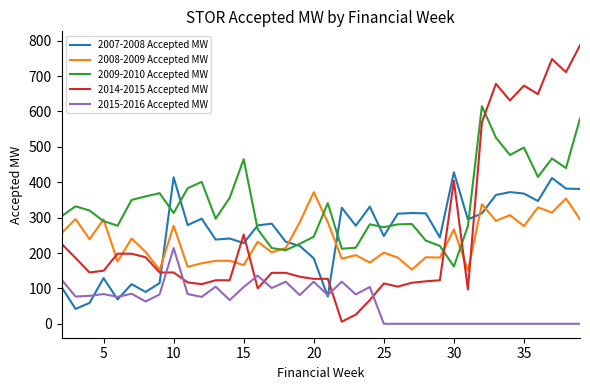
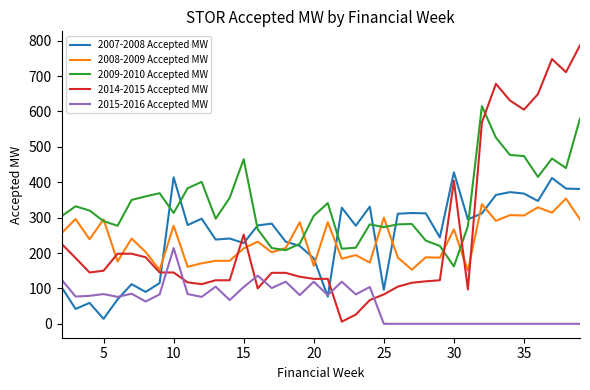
  {
    "2007-2008 Accepted MW": {
-     "5": 130,
+     "5": 10,
      "10": 410,
      "15": 230,
      "20": 190,
-     "25": 250,
+     "25": 100,
      "30": 430,
      "35": 370
    },
    "2008-2009 Accepted MW": {
      "10": 280,
-     "15": 170,
-     "20": 370,
-     "25": 200,
+     "15": 210,
+     "20": 160,
+     "25": 300,
      "30": 270,
-     "35": 280
+     "35": 310
    },
    "2009-2010 Accepted MW": {
      "10": 310,
      "15": 470,
-     "20": 250,
+     "20": 310,
      "25": 270,
      "30": 160,
-     "35": 500
+     "35": 470
    },
    "2014-2015 Accepted MW": {
      "5": 150,
      "10": 150,
      "15": 250,
      "20": 130,
-     "25": 110,
+     "25": 80,
      "30": 400,
-     "35": 670
+     "35": 610
    },
    "2015-2016 Accepted MW": {
      "5": 80,
      "10": 210,
      "15": 100,
      "20": 120,
      "25": 0,
      "30": 0,
      "35": 0
    }
  }
